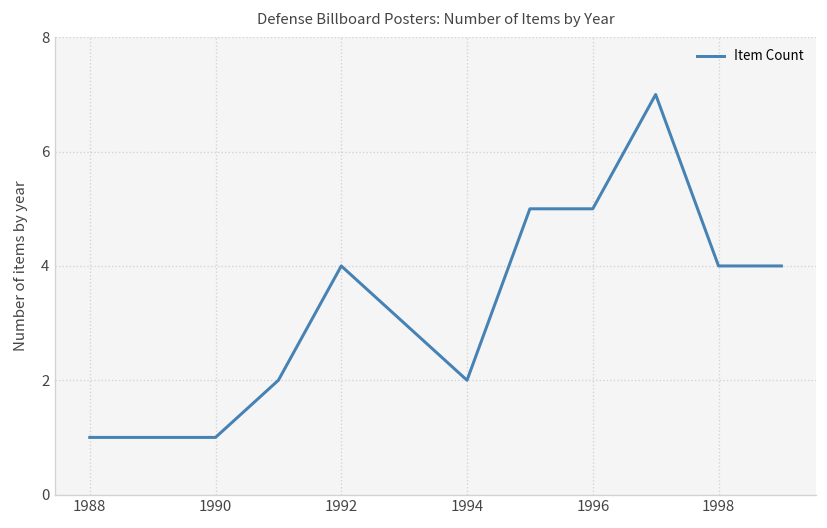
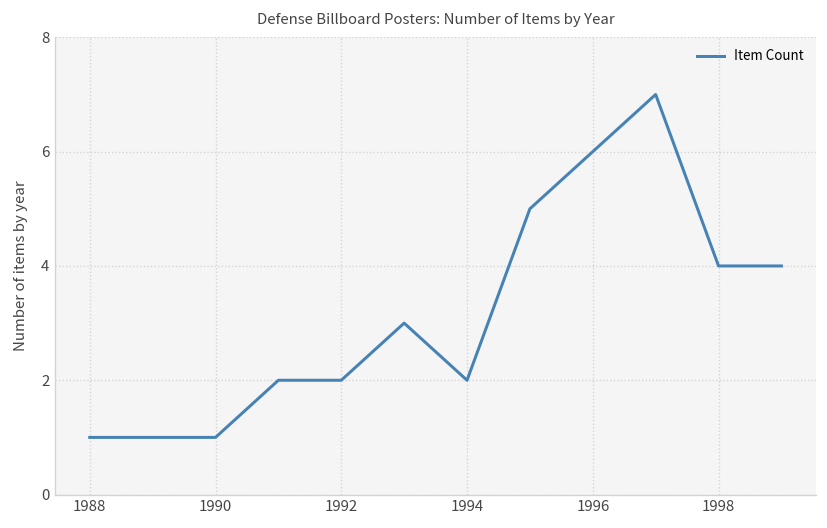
  {
    "1988": 1,
    "1990": 1,
-   "1992": 4,
+   "1992": 2,
    "1994": 2,
-   "1996": 5,
+   "1996": 6,
    "1998": 4
  }
